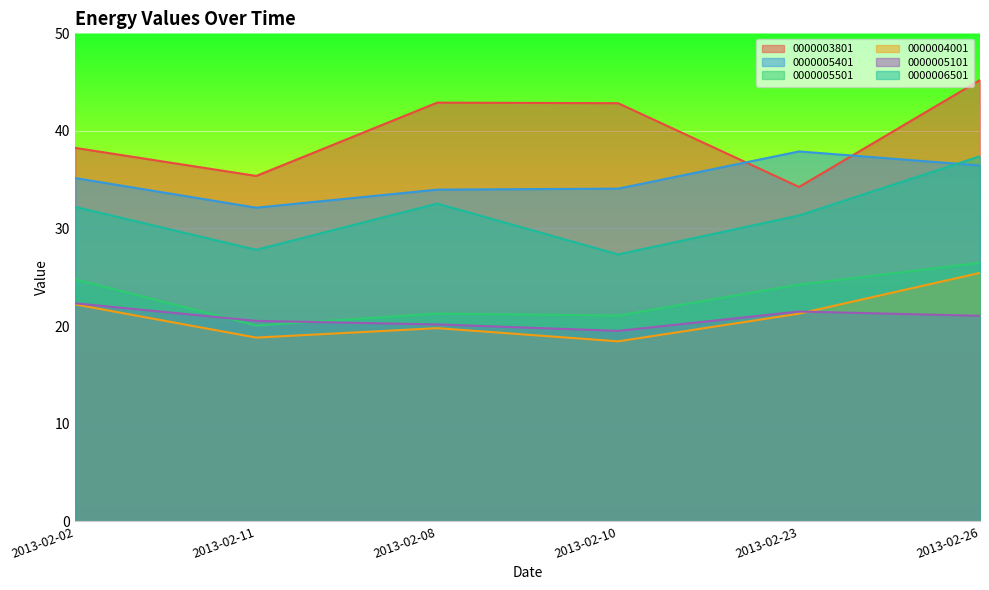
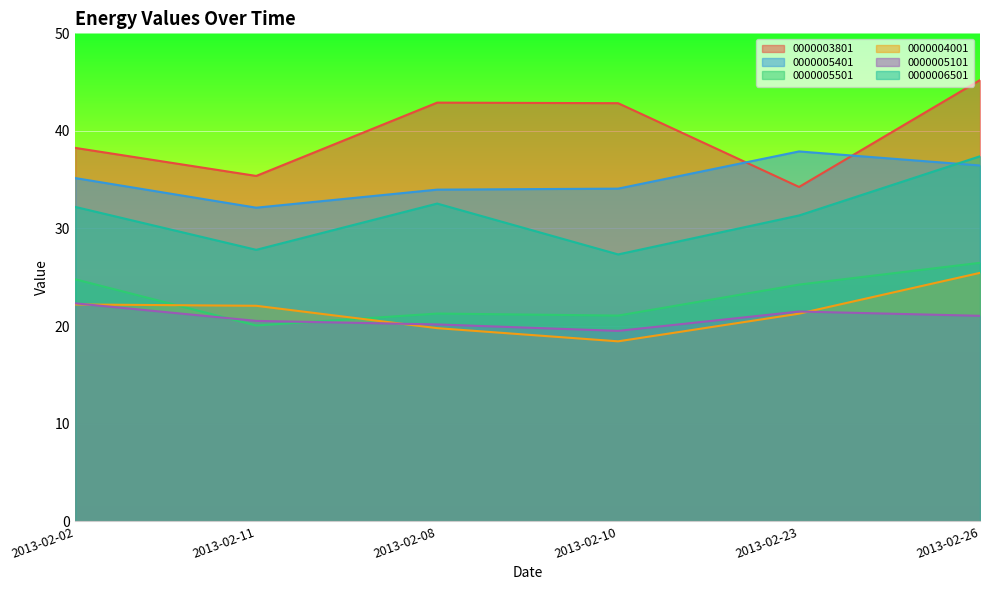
  {
    "0000003801": {
      "2013-02-02": 38,
      "2013-02-11": 35,
      "2013-02-08": 43,
      "2013-02-10": 43,
      "2013-02-23": 34,
      "2013-02-26": 45
    },
    "0000004001": {
-     "2013-02-11": 19,
+     "2013-02-11": 22,
      "2013-02-08": 20,
      "2013-02-10": 18,
      "2013-02-26": 25
    },
    "0000005101": {
      "2013-02-11": 21,
      "2013-02-08": 20,
      "2013-02-10": 20,
      "2013-02-26": 21
    }
  }
